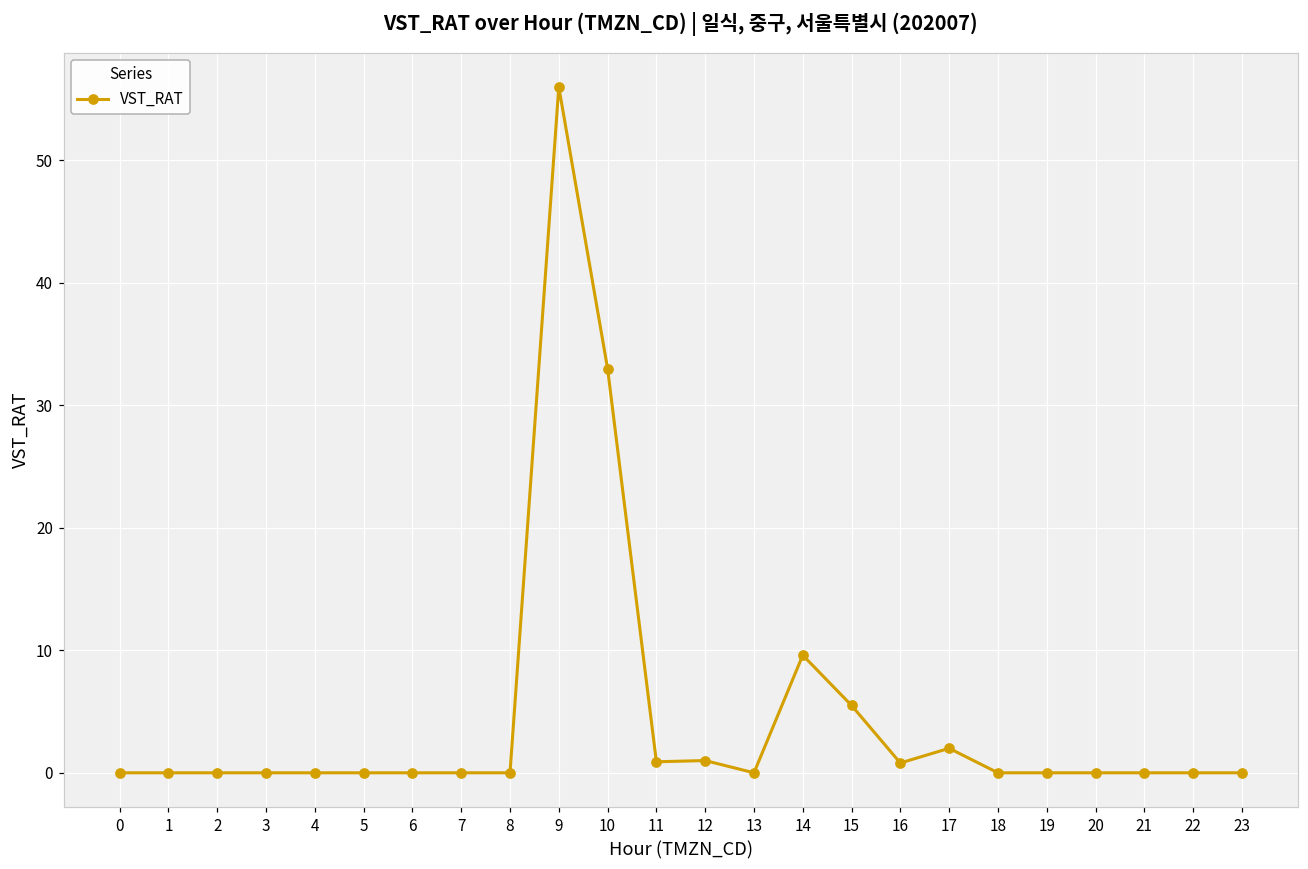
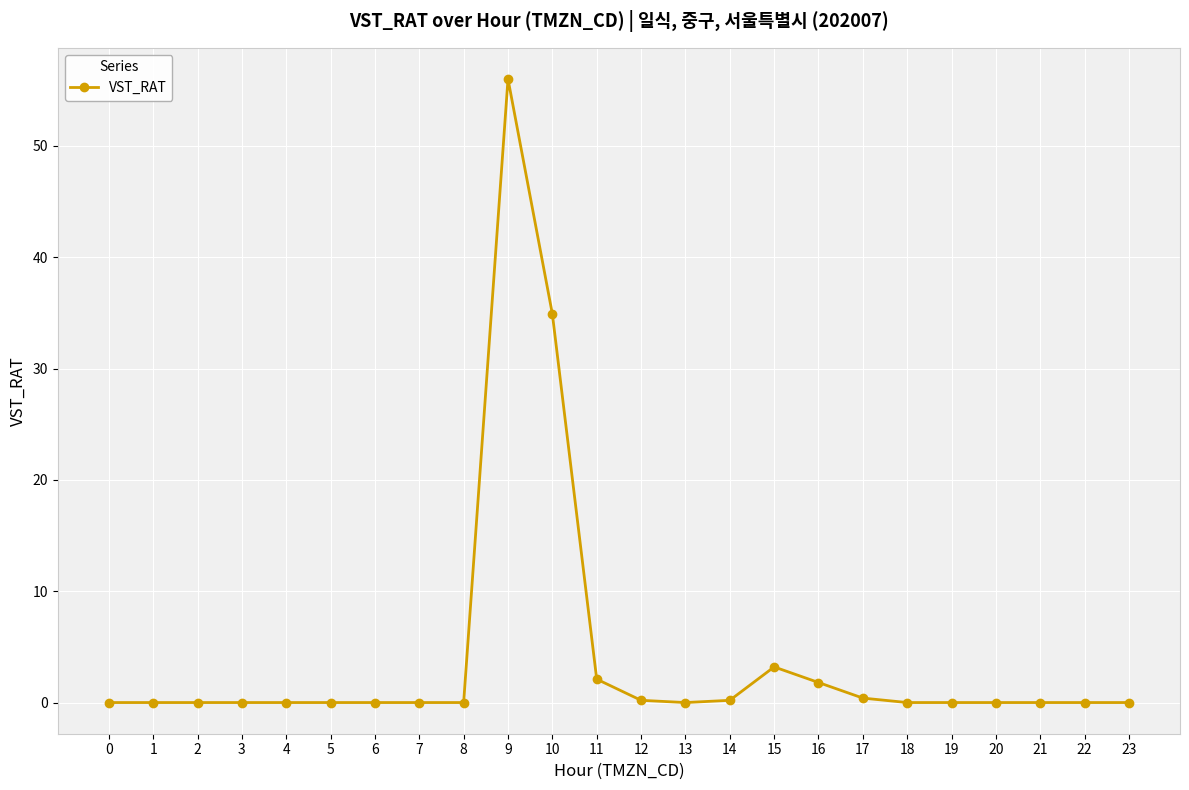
  {
    "0": 0.0,
    "1": 0.0,
    "2": 0.0,
    "3": 0.0,
    "4": 0.0,
    "5": 0.0,
    "6": 0.0,
    "7": 0.0,
    "8": 0.0,
    "9": 56.0,
-   "10": 33.0,
-   "11": 0.9,
-   "12": 1.0,
+   "10": 34.9,
+   "11": 2.1,
+   "12": 0.2,
    "13": 0.0,
-   "14": 9.6,
-   "15": 5.5,
-   "16": 0.8,
-   "17": 2.0,
+   "14": 0.2,
+   "15": 3.2,
+   "16": 1.8,
+   "17": 0.4,
    "18": 0.0,
    "19": 0.0,
    "20": 0.0,
    "21": 0.0,
    "22": 0.0,
    "23": 0.0
  }
